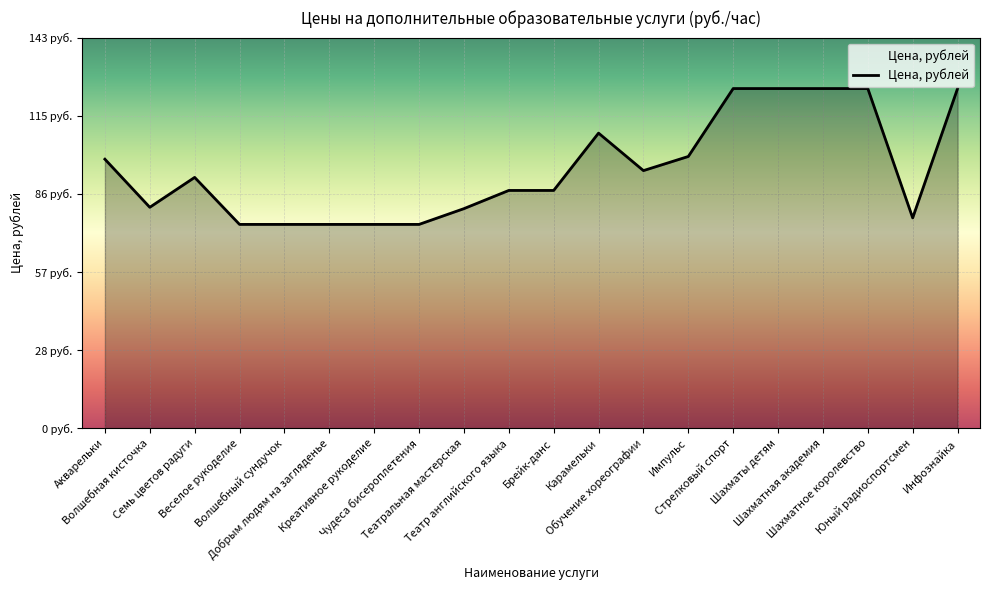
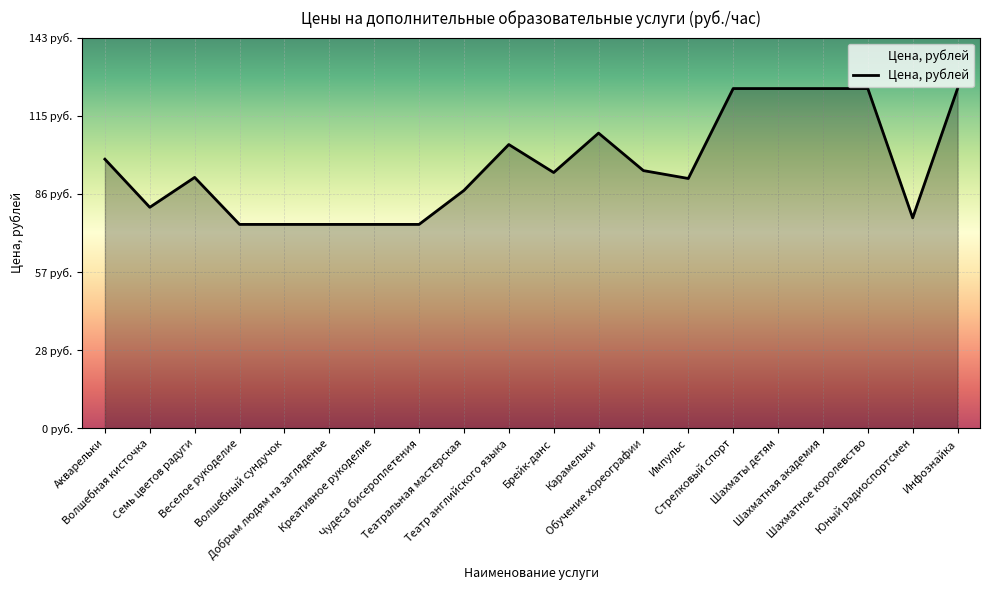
  {
    "Акварельки": "99 руб.",
    "Волшебная кисточка": "81 руб.",
    "Семь цветов радуги": "92 руб.",
    "Веселое рукоделие": "75 руб.",
    "Волшебный сундучок": "75 руб.",
    "Добрым людям на загляденье": "75 руб.",
    "Креативное рукоделие": "75 руб.",
    "Чудеса бисероплетения": "75 руб.",
-   "Театральная мастерская": "81 руб.",
-   "Театр английского языка": "88 руб.",
-   "Брейк-данс": "88 руб.",
+   "Театральная мастерская": "88 руб.",
+   "Театр английского языка": "104 руб.",
+   "Брейк-данс": "94 руб.",
    "Карамельки": "109 руб.",
    "Обучение хореографии": "95 руб.",
-   "Импульс": "100 руб.",
+   "Импульс": "92 руб.",
    "Стрелковый спорт": "125 руб.",
    "Шахматы детям": "125 руб.",
    "Шахматная академия": "125 руб.",
    "Шахматное королевство": "125 руб.",
    "Юный радиоспортсмен": "77 руб.",
    "Инфознайка": "125 руб."
  }
